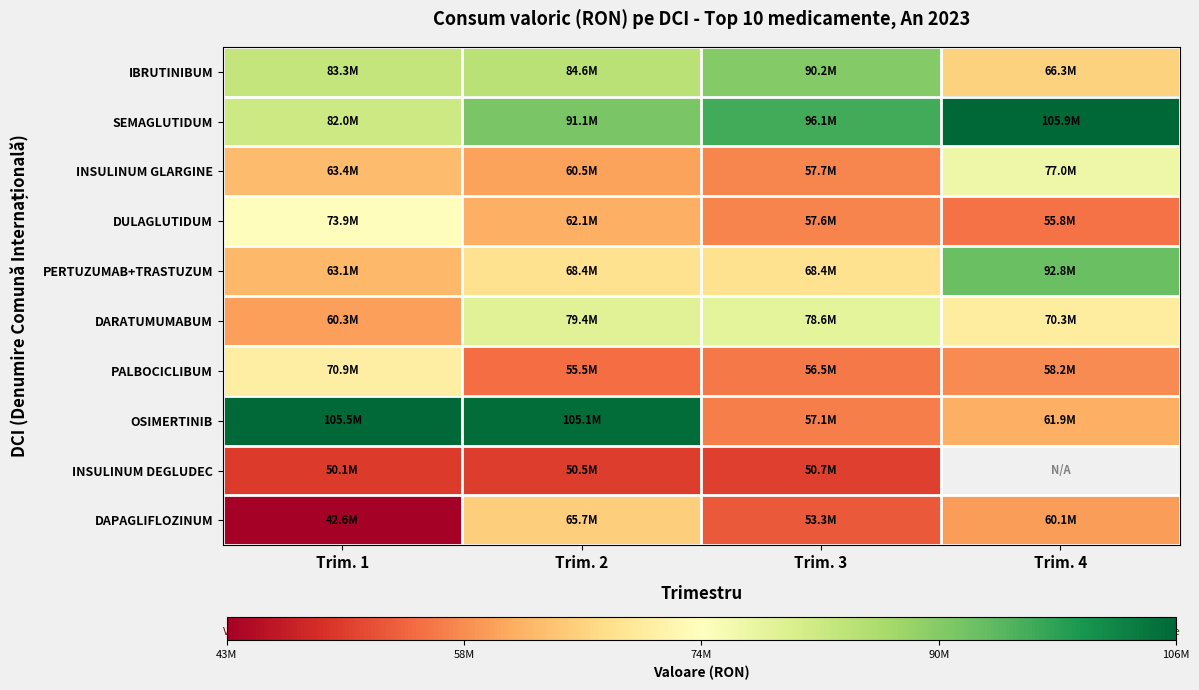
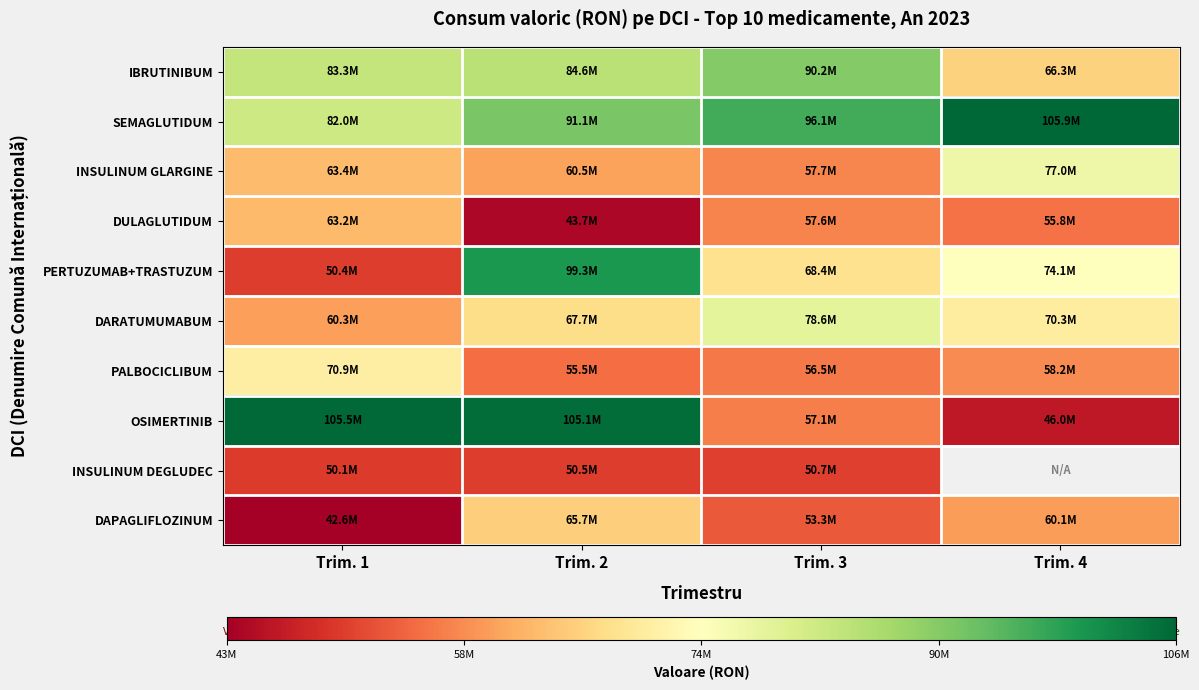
  {
    "IBRUTINIBUM": {
      "Trim. 1": "83.3M",
      "Trim. 2": "84.6M",
      "Trim. 3": "90.2M",
      "Trim. 4": "66.3M"
    },
    "SEMAGLUTIDUM": {
      "Trim. 1": "82.0M",
      "Trim. 2": "91.1M",
      "Trim. 3": "96.1M",
      "Trim. 4": "105.9M"
    },
    "INSULINUM GLARGINE": {
      "Trim. 1": "63.4M",
      "Trim. 2": "60.5M",
      "Trim. 3": "57.7M",
      "Trim. 4": "77.0M"
    },
    "DULAGLUTIDUM": {
-     "Trim. 1": "73.9M",
-     "Trim. 2": "62.1M",
+     "Trim. 1": "63.2M",
+     "Trim. 2": "43.7M",
      "Trim. 3": "57.6M",
      "Trim. 4": "55.8M"
    },
    "PERTUZUMAB+TRASTUZUM": {
-     "Trim. 1": "63.1M",
-     "Trim. 2": "68.4M",
+     "Trim. 1": "50.4M",
+     "Trim. 2": "99.3M",
      "Trim. 3": "68.4M",
-     "Trim. 4": "92.8M"
+     "Trim. 4": "74.1M"
    },
    "DARATUMUMABUM": {
      "Trim. 1": "60.3M",
-     "Trim. 2": "79.4M",
+     "Trim. 2": "67.7M",
      "Trim. 3": "78.6M",
      "Trim. 4": "70.3M"
    },
    "PALBOCICLIBUM": {
      "Trim. 1": "70.9M",
      "Trim. 2": "55.5M",
      "Trim. 3": "56.5M",
      "Trim. 4": "58.2M"
    },
    "OSIMERTINIB": {
      "Trim. 1": "105.5M",
      "Trim. 2": "105.1M",
      "Trim. 3": "57.1M",
-     "Trim. 4": "61.9M"
+     "Trim. 4": "46.0M"
    },
    "INSULINUM DEGLUDEC": {
      "Trim. 1": "50.1M",
      "Trim. 2": "50.5M",
      "Trim. 3": "50.7M"
    },
    "DAPAGLIFLOZINUM": {
      "Trim. 1": "42.6M",
      "Trim. 2": "65.7M",
      "Trim. 3": "53.3M",
      "Trim. 4": "60.1M"
    }
  }
